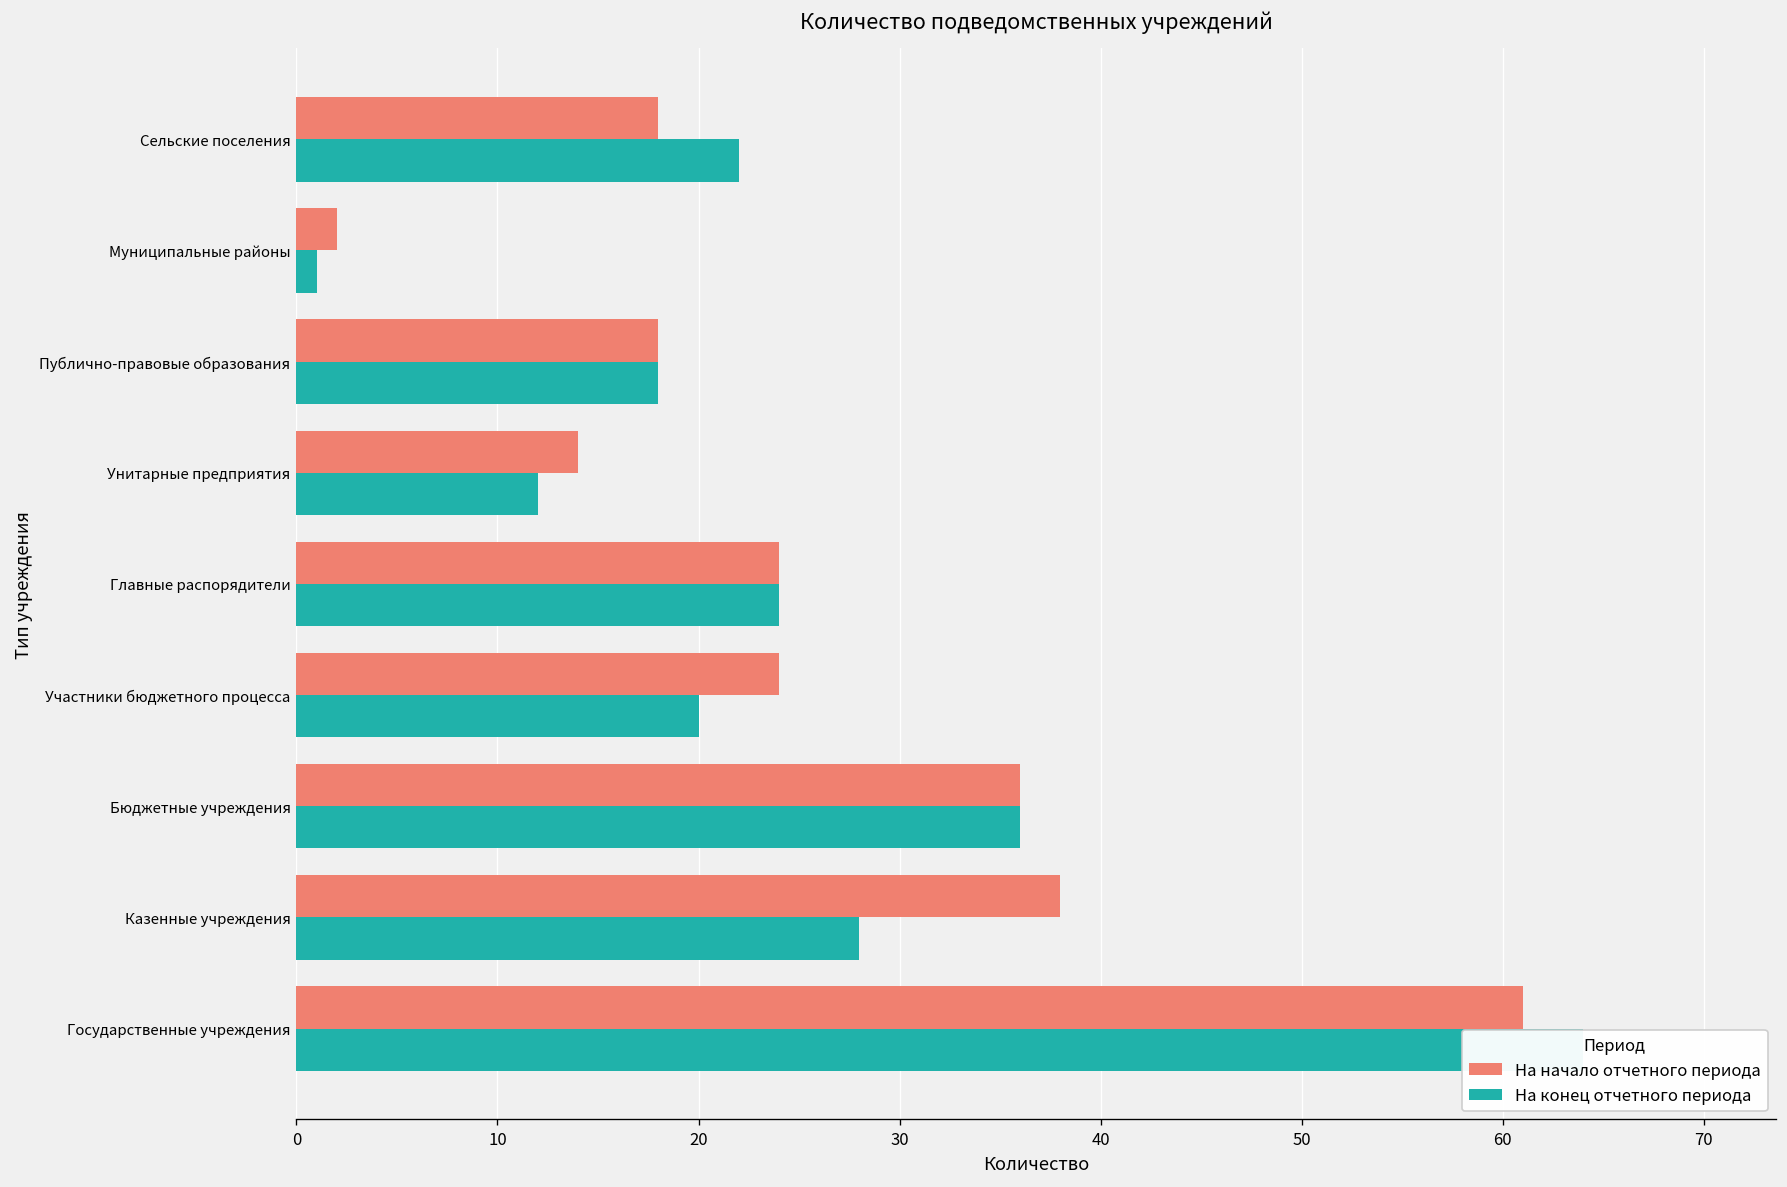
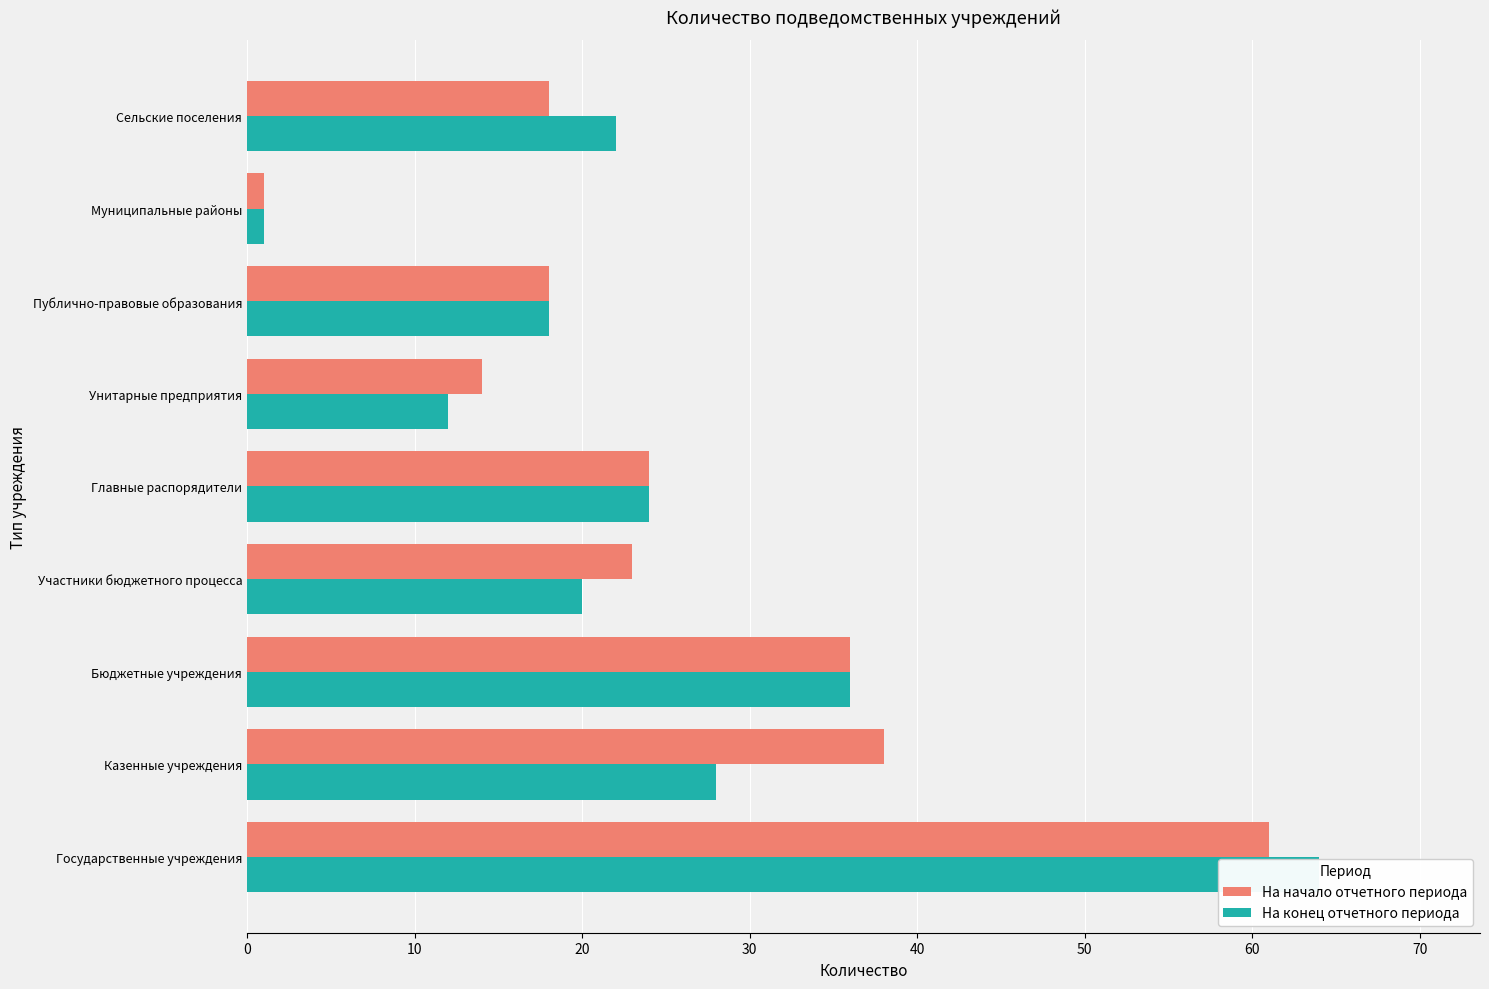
  {
    "На начало отчетного периода": {
      "Сельские поселения": 18,
-     "Муниципальные районы": 2,
+     "Муниципальные районы": 1,
      "Публично-правовые образования": 18,
      "Унитарные предприятия": 14,
      "Главные распорядители": 24,
-     "Участники бюджетного процесса": 24,
+     "Участники бюджетного процесса": 23,
      "Бюджетные учреждения": 36,
      "Казенные учреждения": 38,
      "Государственные учреждения": 61
    },
    "На конец отчетного периода": {
      "Сельские поселения": 22,
      "Муниципальные районы": 1,
      "Публично-правовые образования": 18,
      "Унитарные предприятия": 12,
      "Главные распорядители": 24,
      "Участники бюджетного процесса": 20,
      "Бюджетные учреждения": 36,
      "Казенные учреждения": 28
    }
  }
